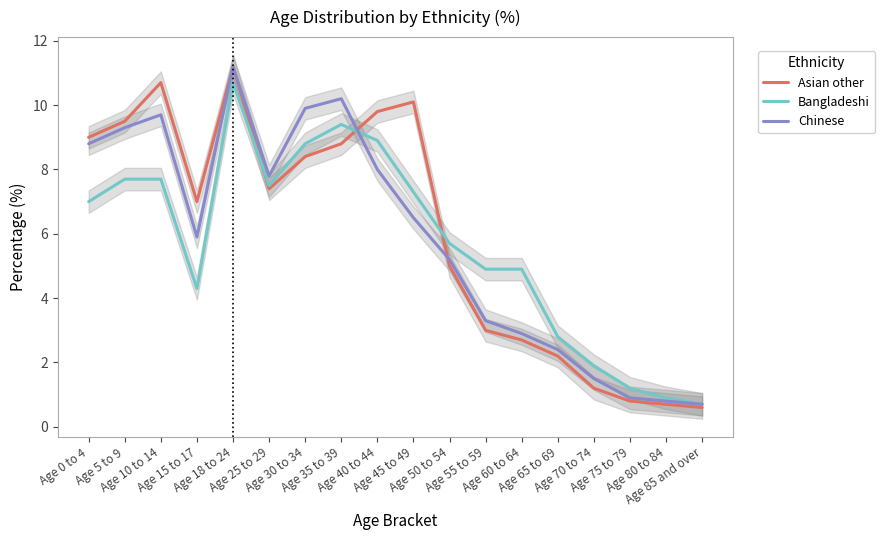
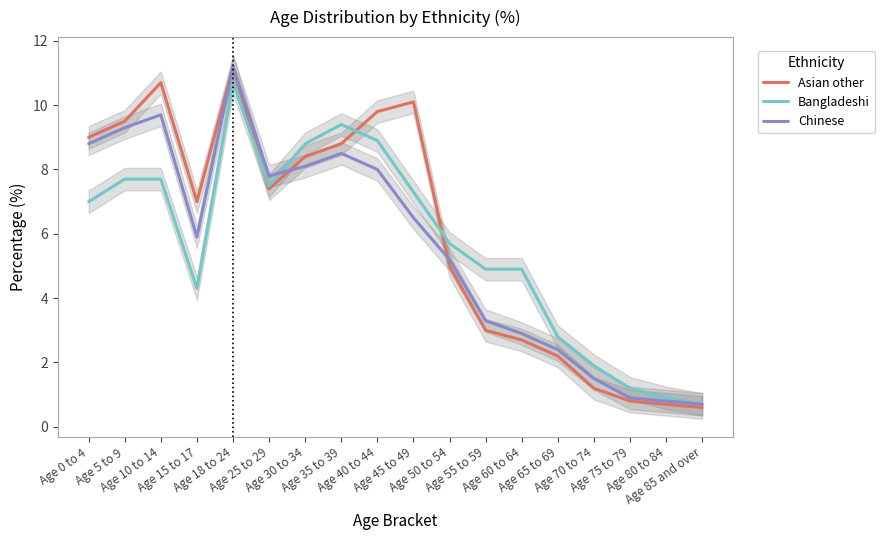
  {
    "Asian other": {
      "Age 0 to 4": 9.0,
      "Age 5 to 9": 9.5,
      "Age 10 to 14": 10.7,
      "Age 15 to 17": 7.0,
      "Age 25 to 29": 7.4,
      "Age 40 to 44": 9.8,
      "Age 45 to 49": 10.1,
      "Age 50 to 54": 5.0,
      "Age 55 to 59": 3.0,
      "Age 60 to 64": 2.7,
      "Age 65 to 69": 2.2,
      "Age 70 to 74": 1.2,
      "Age 75 to 79": 0.8,
      "Age 80 to 84": 0.7,
      "Age 85 and over": 0.6
    },
    "Bangladeshi": {
      "Age 0 to 4": 7.0,
      "Age 5 to 9": 7.7,
      "Age 10 to 14": 7.7,
      "Age 15 to 17": 4.3,
      "Age 18 to 24": 10.7,
      "Age 25 to 29": 7.5,
      "Age 35 to 39": 9.4,
      "Age 40 to 44": 8.9,
      "Age 45 to 49": 7.3,
      "Age 50 to 54": 5.7,
      "Age 55 to 59": 4.9,
      "Age 60 to 64": 4.9,
      "Age 80 to 84": 0.9
    },
    "Chinese": {
      "Age 0 to 4": 8.8,
      "Age 5 to 9": 9.3,
      "Age 10 to 14": 9.7,
      "Age 15 to 17": 5.9,
-     "Age 30 to 34": 9.9,
-     "Age 35 to 39": 10.2,
+     "Age 30 to 34": 8.1,
+     "Age 35 to 39": 8.5,
      "Age 40 to 44": 8.0,
      "Age 45 to 49": 6.5,
      "Age 50 to 54": 5.2,
      "Age 60 to 64": 2.9,
      "Age 65 to 69": 2.4,
      "Age 75 to 79": 0.9,
      "Age 80 to 84": 0.8
    }
  }
